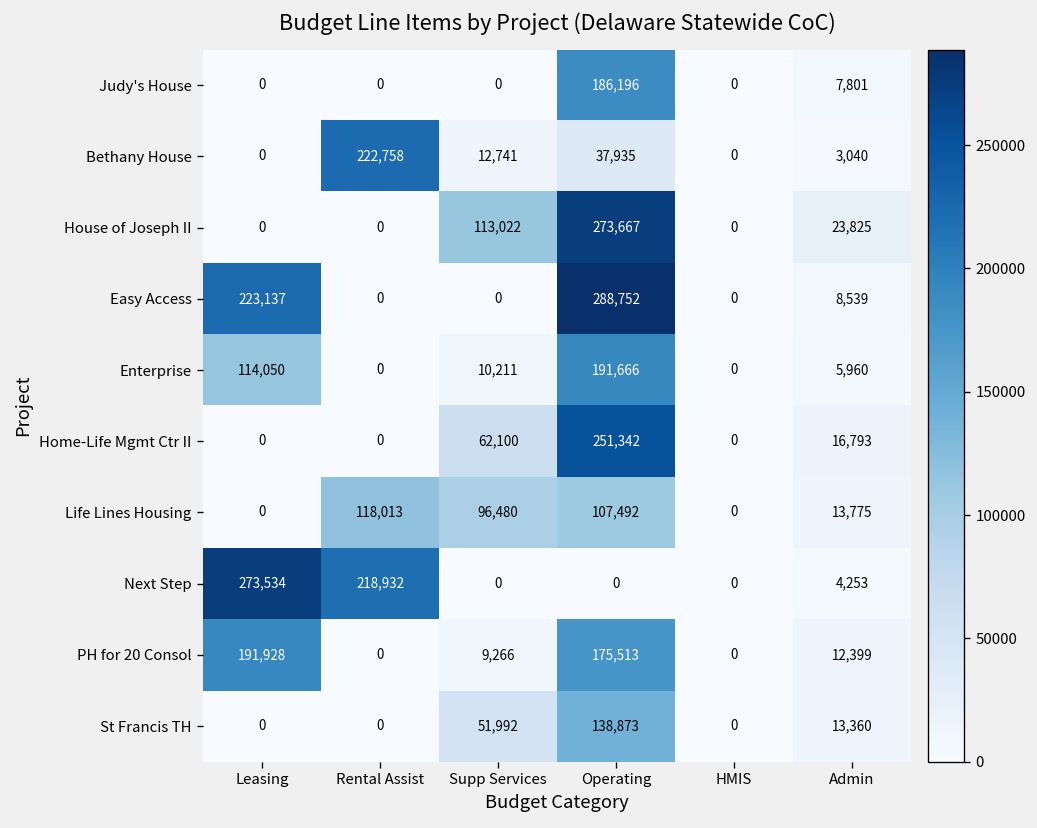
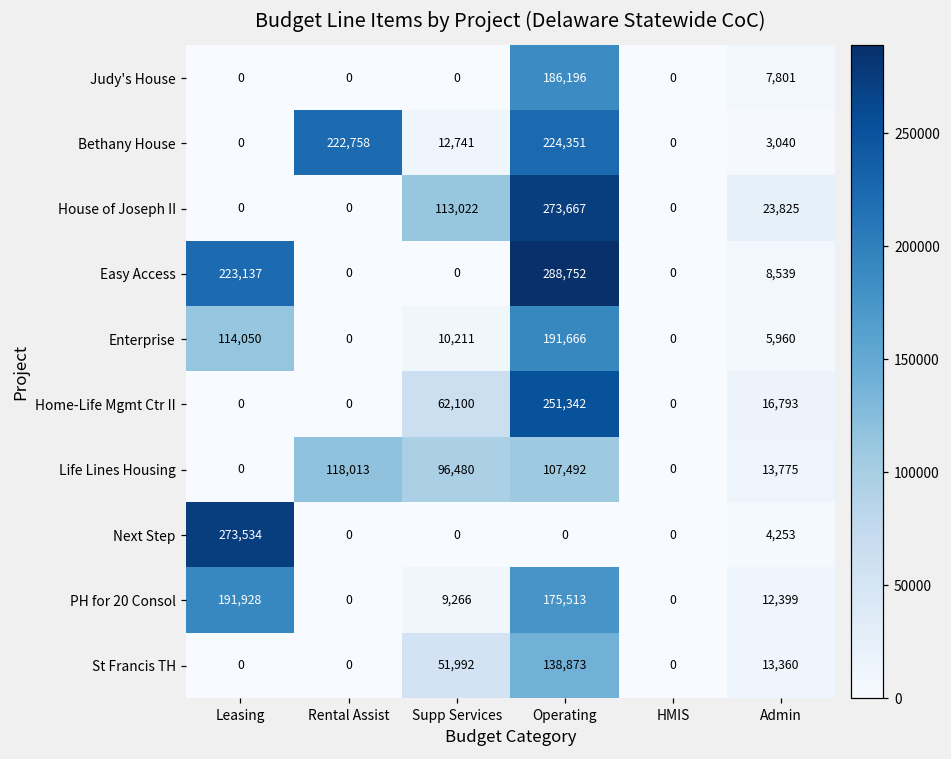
  {
    "Judy's House": {
      "Leasing": "0",
      "Rental Assist": "0",
      "Supp Services": "0",
      "Operating": "186,196",
      "HMIS": "0",
      "Admin": "7,801"
    },
    "Bethany House": {
      "Leasing": "0",
      "Rental Assist": "222,758",
      "Supp Services": "12,741",
-     "Operating": "37,935",
+     "Operating": "224,351",
      "HMIS": "0",
      "Admin": "3,040"
    },
    "House of Joseph II": {
      "Leasing": "0",
      "Rental Assist": "0",
      "Supp Services": "113,022",
      "Operating": "273,667",
      "HMIS": "0",
      "Admin": "23,825"
    },
    "Easy Access": {
      "Leasing": "223,137",
      "Rental Assist": "0",
      "Supp Services": "0",
      "Operating": "288,752",
      "HMIS": "0",
      "Admin": "8,539"
    },
    "Enterprise": {
      "Leasing": "114,050",
      "Rental Assist": "0",
      "Supp Services": "10,211",
      "Operating": "191,666",
      "HMIS": "0",
      "Admin": "5,960"
    },
    "Home-Life Mgmt Ctr II": {
      "Leasing": "0",
      "Rental Assist": "0",
      "Supp Services": "62,100",
      "Operating": "251,342",
      "HMIS": "0",
      "Admin": "16,793"
    },
    "Life Lines Housing": {
      "Leasing": "0",
      "Rental Assist": "118,013",
      "Supp Services": "96,480",
      "Operating": "107,492",
      "HMIS": "0",
      "Admin": "13,775"
    },
    "Next Step": {
      "Leasing": "273,534",
-     "Rental Assist": "218,932",
+     "Rental Assist": "0",
      "Supp Services": "0",
      "Operating": "0",
      "HMIS": "0",
      "Admin": "4,253"
    },
    "PH for 20 Consol": {
      "Leasing": "191,928",
      "Rental Assist": "0",
      "Supp Services": "9,266",
      "Operating": "175,513",
      "HMIS": "0",
      "Admin": "12,399"
    },
    "St Francis TH": {
      "Leasing": "0",
      "Rental Assist": "0",
      "Supp Services": "51,992",
      "Operating": "138,873",
      "HMIS": "0",
      "Admin": "13,360"
    }
  }
